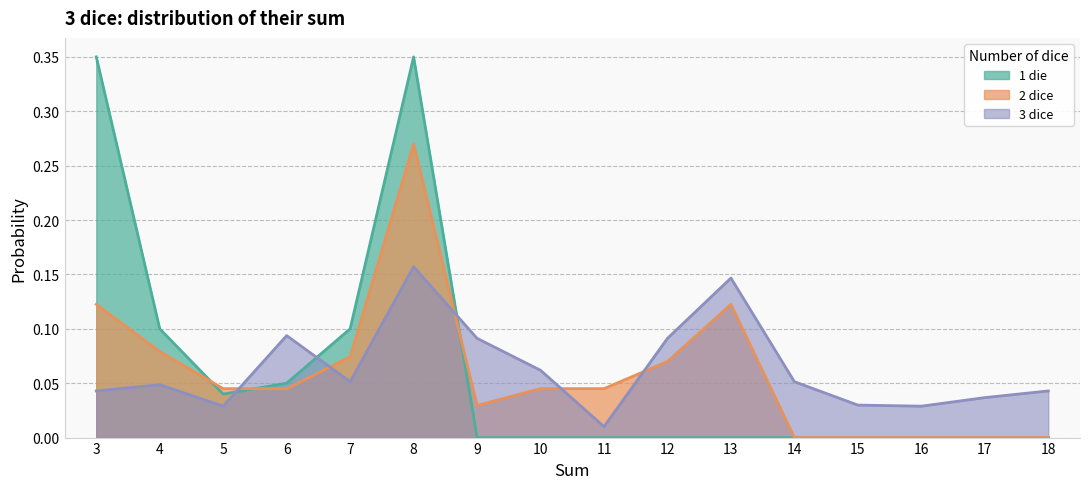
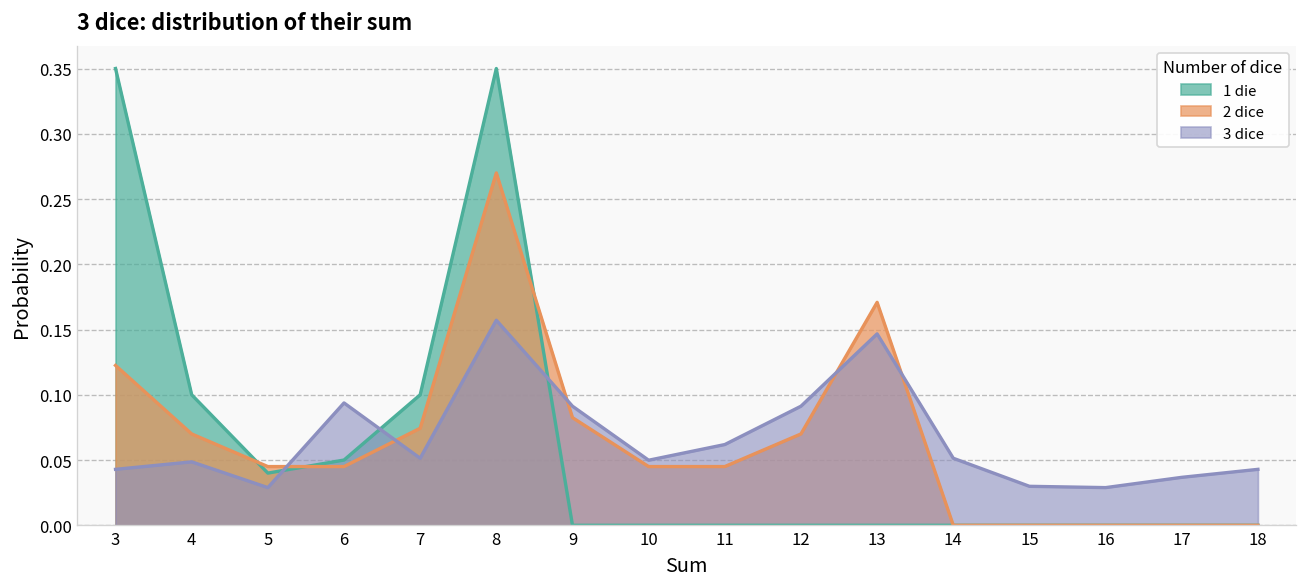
  {
    "1 die": {
      "3": 0.350,
      "4": 0.100,
      "5": 0.040,
      "6": 0.050,
      "7": 0.100,
      "8": 0.350,
      "9": 0.000,
      "10": 0.000,
      "11": 0.000,
      "12": 0.000,
      "13": 0.000
    },
    "2 dice": {
      "3": 0.122,
-     "4": 0.079,
+     "4": 0.070,
      "5": 0.045,
      "6": 0.045,
      "7": 0.074,
      "8": 0.270,
-     "9": 0.030,
+     "9": 0.082,
      "10": 0.045,
      "11": 0.045,
      "12": 0.070,
-     "13": 0.122
+     "13": 0.171
    },
    "3 dice": {
      "3": 0.043,
      "4": 0.049,
      "5": 0.029,
      "6": 0.094,
      "7": 0.051,
      "8": 0.157,
      "9": 0.091,
-     "10": 0.062,
-     "11": 0.010,
+     "10": 0.050,
+     "11": 0.062,
      "12": 0.091,
      "13": 0.147,
      "14": 0.051,
      "15": 0.030,
      "16": 0.029,
      "17": 0.037,
      "18": 0.043
    }
  }
